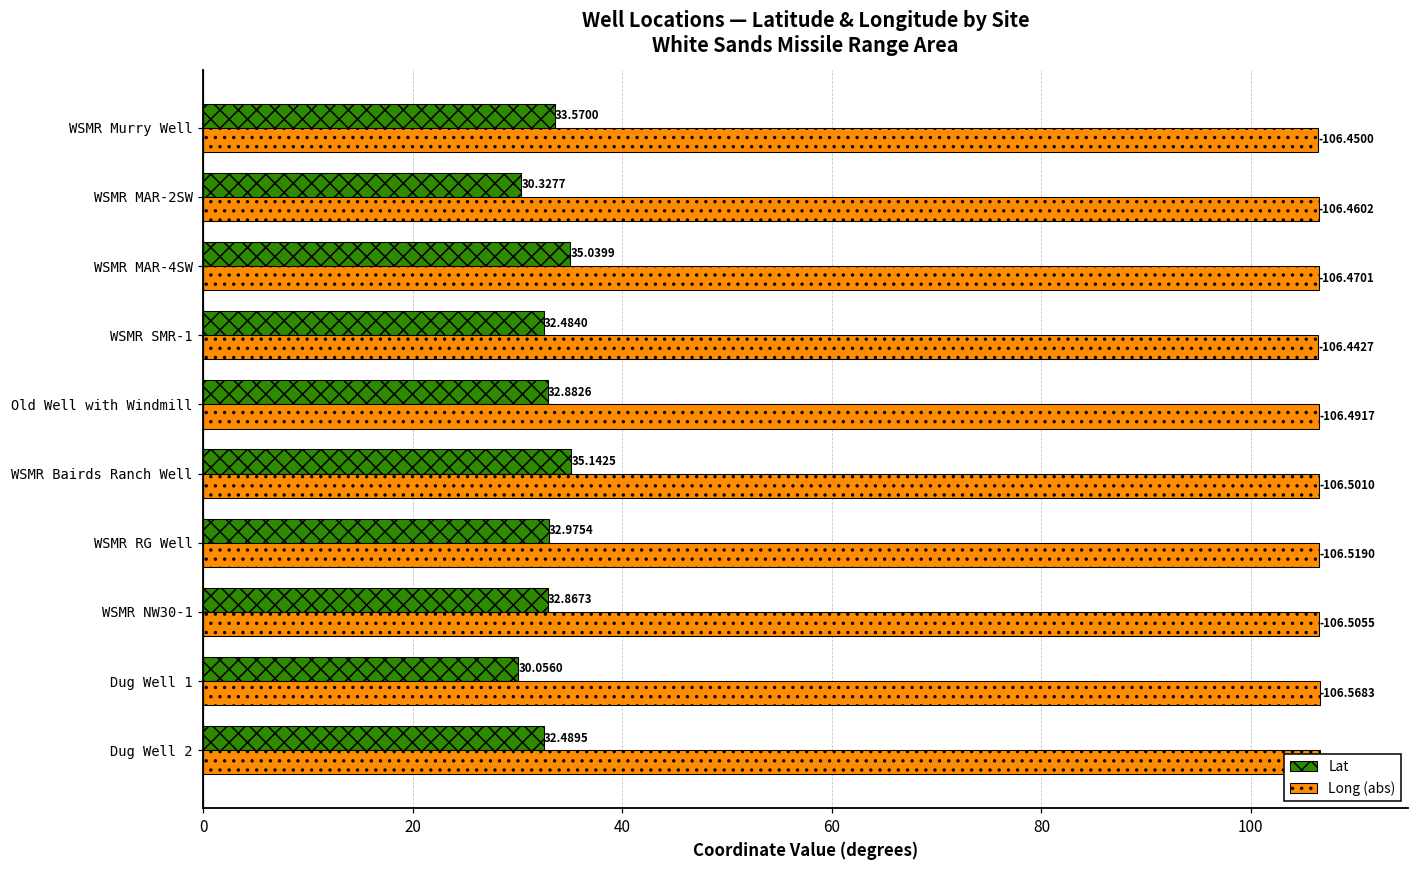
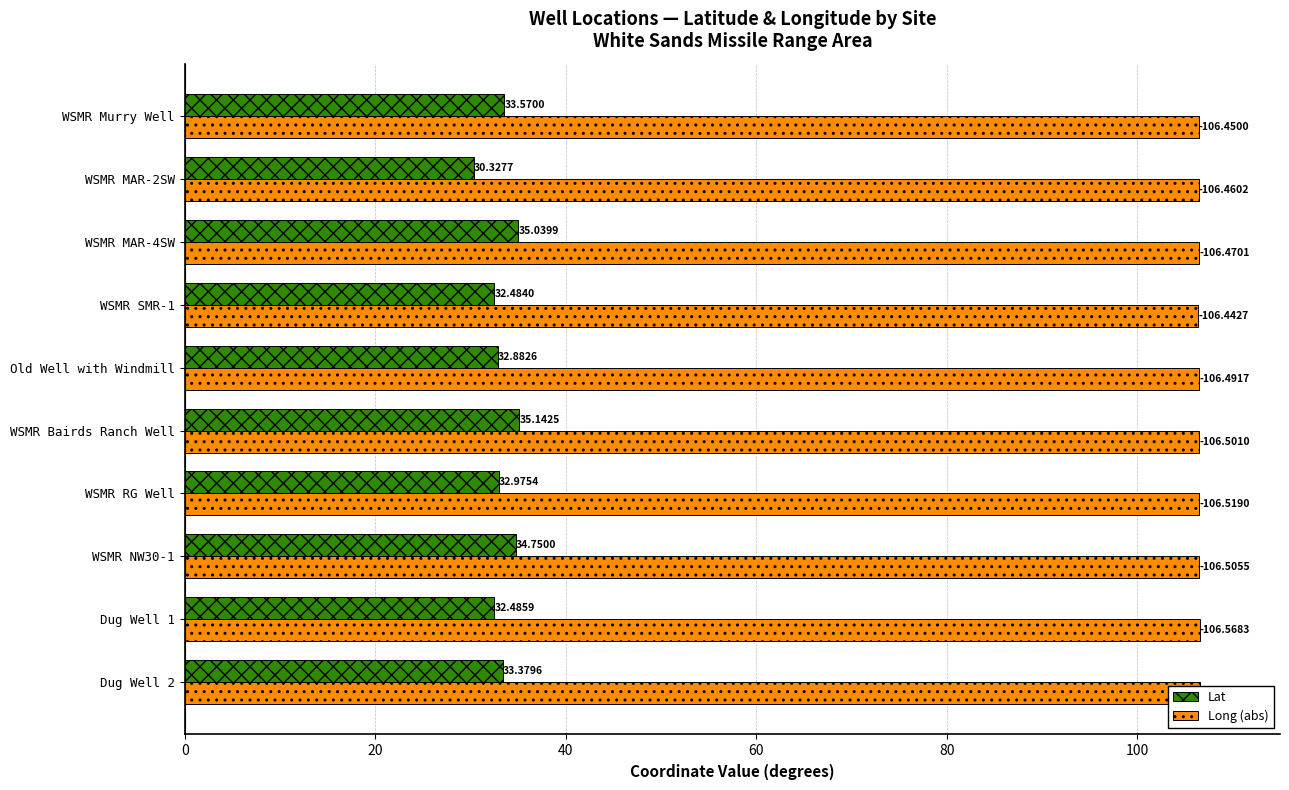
  {
    "Lat": {
      "WSMR Murry Well": 33.5700,
      "WSMR MAR-2SW": 30.3277,
      "WSMR MAR-4SW": 35.0399,
      "WSMR SMR-1": 32.4840,
      "Old Well with Windmill": 32.8826,
      "WSMR Bairds Ranch Well": 35.1425,
      "WSMR RG Well": 32.9754,
-     "WSMR NW30-1": 32.8673,
-     "Dug Well 1": 30.0560,
-     "Dug Well 2": 32.4895
+     "WSMR NW30-1": 34.7500,
+     "Dug Well 1": 32.4859,
+     "Dug Well 2": 33.3796
    }
  }
